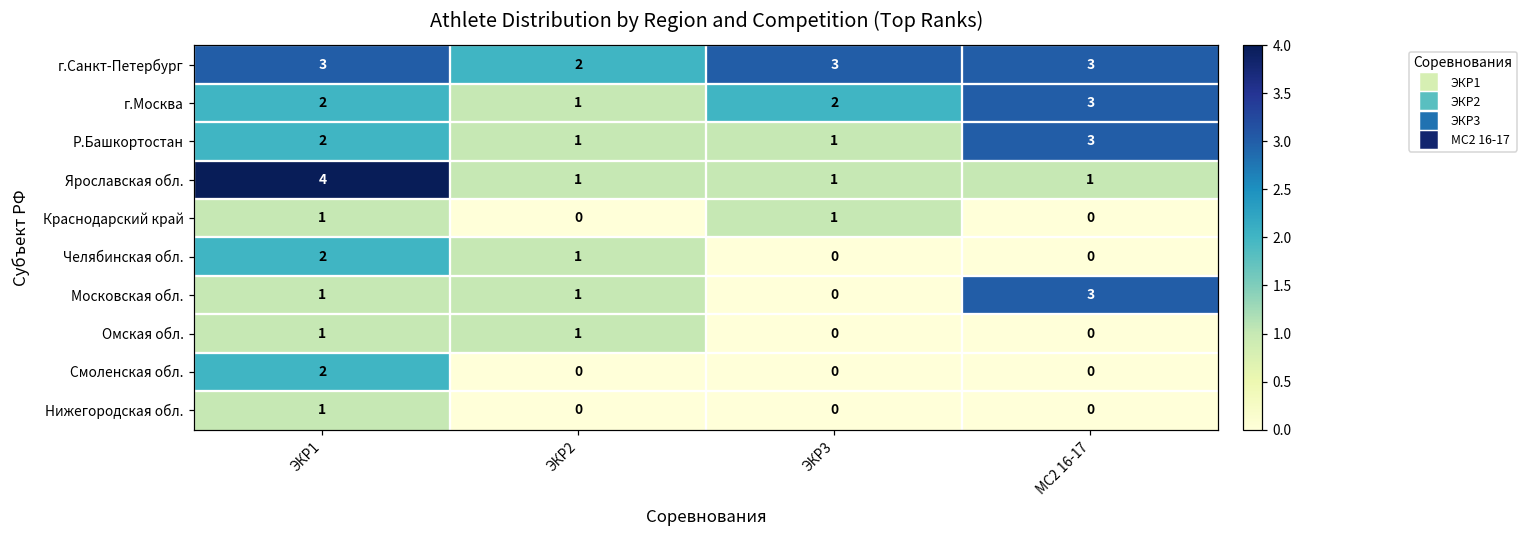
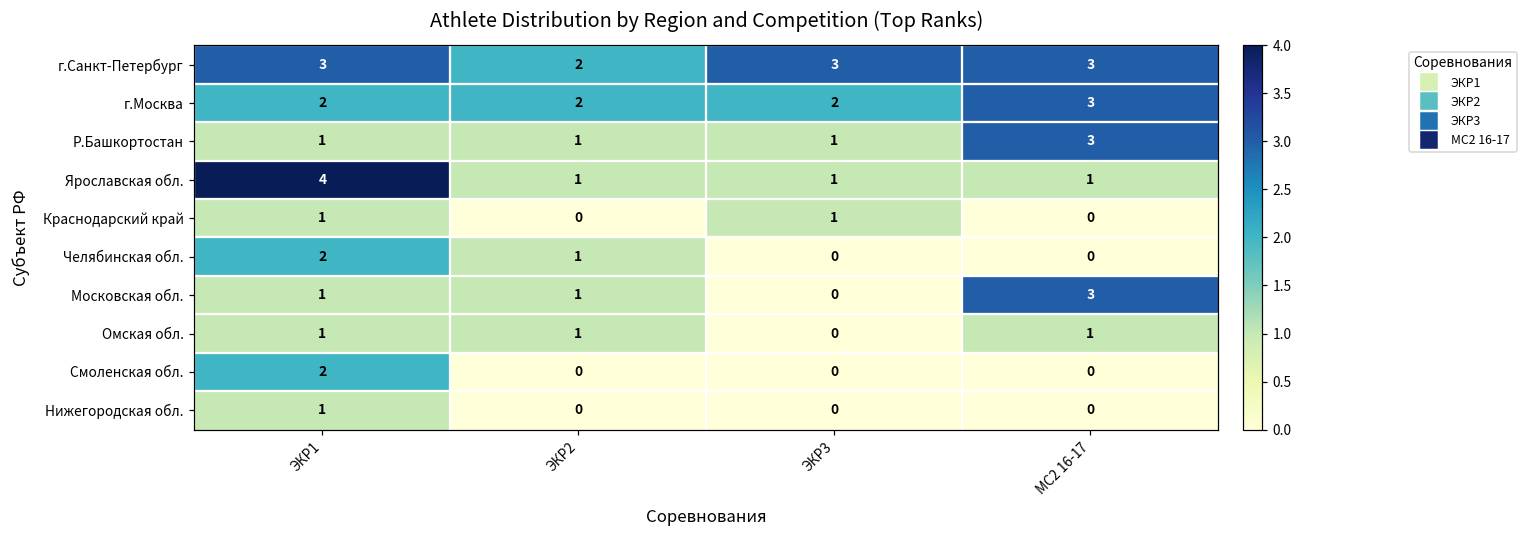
  {
    "г.Санкт-Петербург": {
      "ЭКР1": 3,
      "ЭКР2": 2,
      "ЭКР3": 3,
      "МС2 16-17": 3
    },
    "г.Москва": {
      "ЭКР1": 2,
-     "ЭКР2": 1,
+     "ЭКР2": 2,
      "ЭКР3": 2,
      "МС2 16-17": 3
    },
    "Р.Башкортостан": {
-     "ЭКР1": 2,
+     "ЭКР1": 1,
      "ЭКР2": 1,
      "ЭКР3": 1,
      "МС2 16-17": 3
    },
    "Ярославская обл.": {
      "ЭКР1": 4,
      "ЭКР2": 1,
      "ЭКР3": 1,
      "МС2 16-17": 1
    },
    "Краснодарский край": {
      "ЭКР1": 1,
      "ЭКР2": 0,
      "ЭКР3": 1,
      "МС2 16-17": 0
    },
    "Челябинская обл.": {
      "ЭКР1": 2,
      "ЭКР2": 1,
      "ЭКР3": 0,
      "МС2 16-17": 0
    },
    "Московская обл.": {
      "ЭКР1": 1,
      "ЭКР2": 1,
      "ЭКР3": 0,
      "МС2 16-17": 3
    },
    "Омская обл.": {
      "ЭКР1": 1,
      "ЭКР2": 1,
      "ЭКР3": 0,
-     "МС2 16-17": 0
+     "МС2 16-17": 1
    },
    "Смоленская обл.": {
      "ЭКР1": 2,
      "ЭКР2": 0,
      "ЭКР3": 0,
      "МС2 16-17": 0
    },
    "Нижегородская обл.": {
      "ЭКР1": 1,
      "ЭКР2": 0,
      "ЭКР3": 0,
      "МС2 16-17": 0
    }
  }
